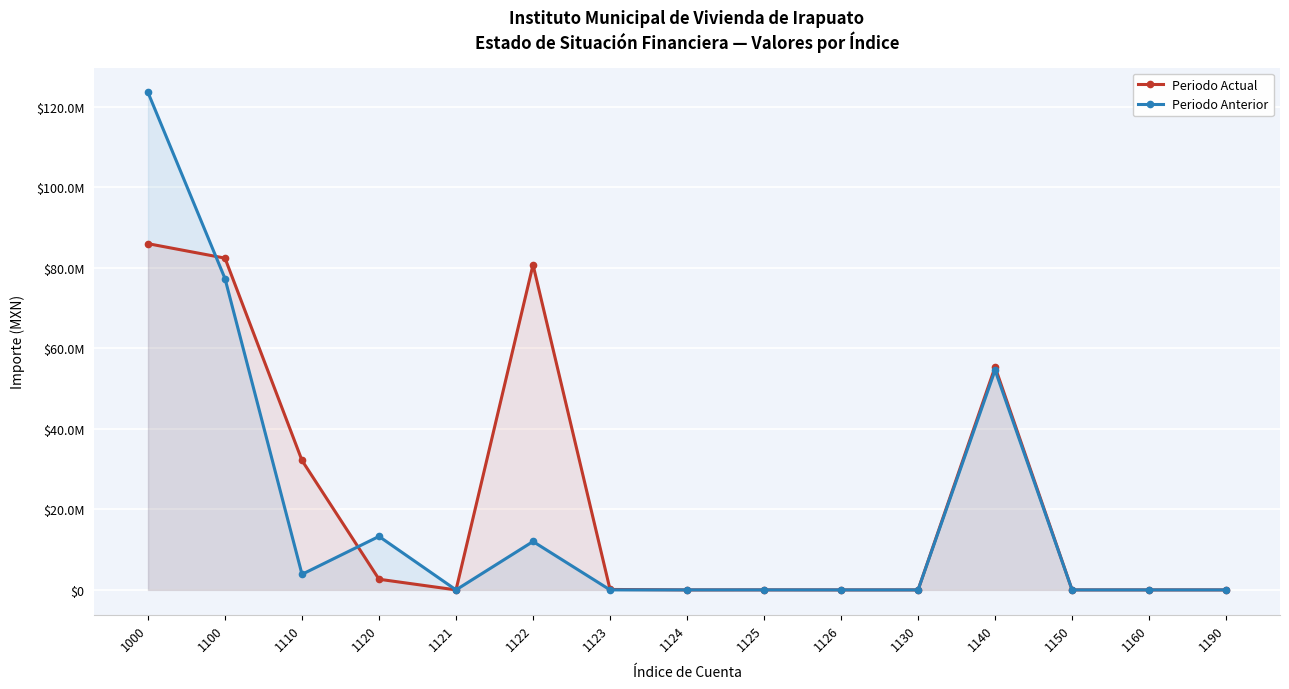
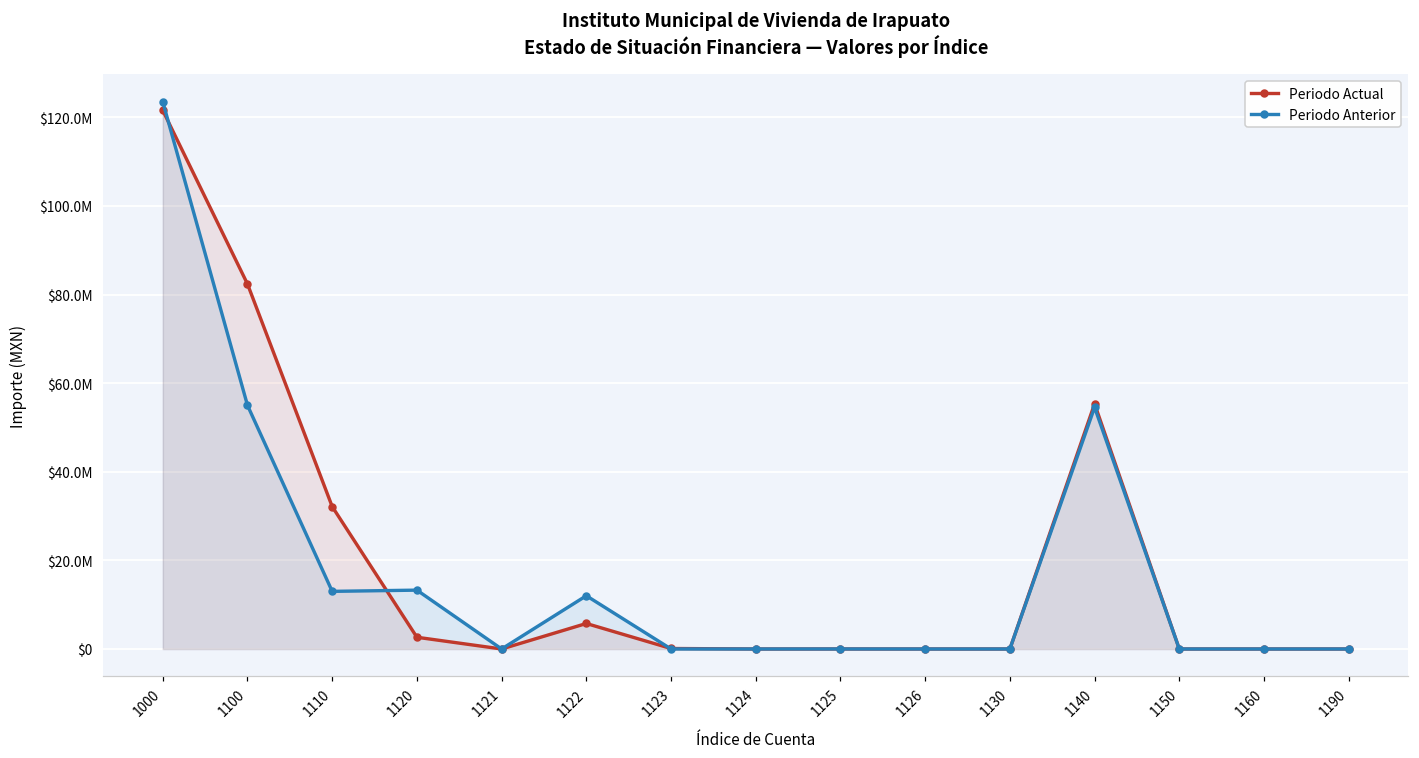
  {
    "Periodo Actual": {
-     "1000": "$86000000",
+     "1000": "$122000000",
      "1100": "$82000000",
      "1110": "$32000000",
      "1120": "$3000000",
-     "1122": "$81000000",
+     "1122": "$6000000",
      "1140": "$55000000"
    },
    "Periodo Anterior": {
      "1000": "$124000000",
-     "1100": "$77000000",
-     "1110": "$4000000",
+     "1100": "$55000000",
+     "1110": "$13000000",
      "1120": "$13000000",
      "1122": "$12000000",
      "1140": "$55000000"
    }
  }
